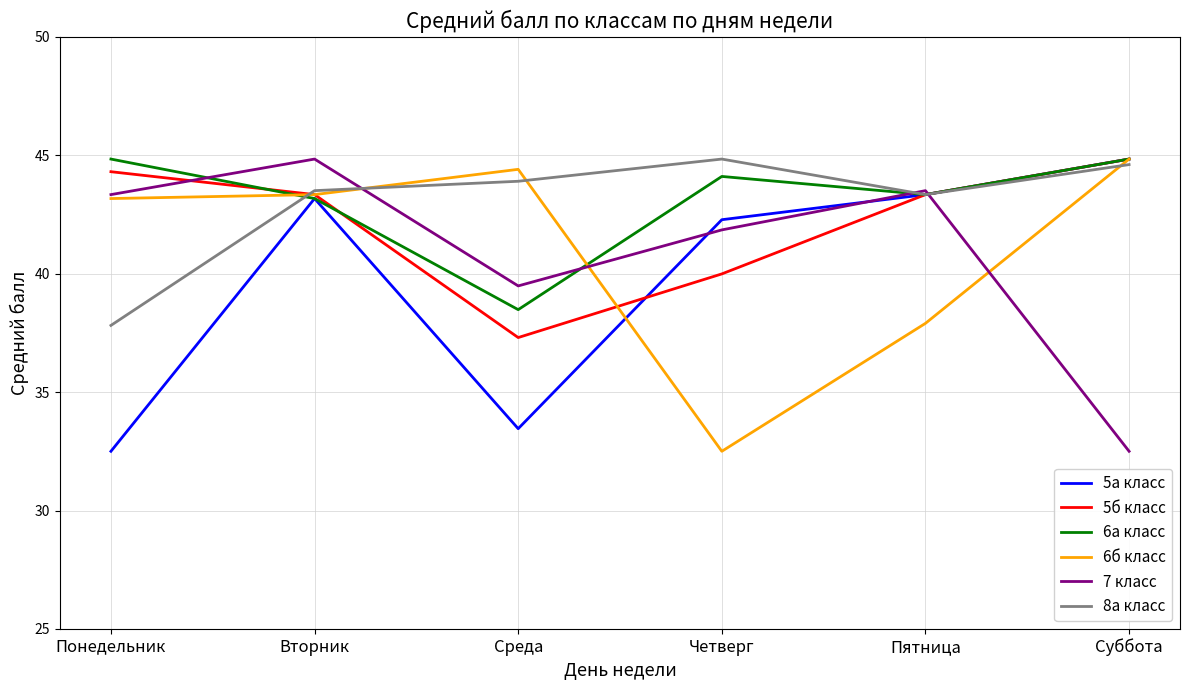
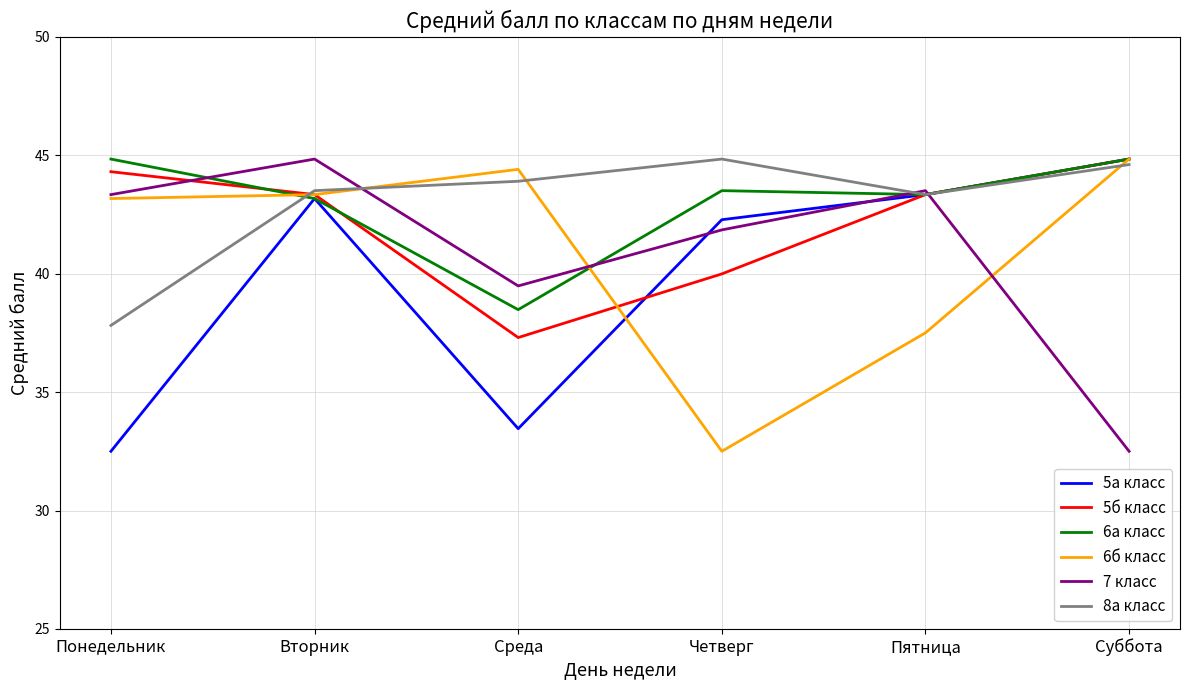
  {
    "5а класс": {
      "Понедельник": 32.5,
      "Среда": 33.5,
      "Четверг": 42.3
    },
    "5б класс": {
      "Понедельник": 44.3,
      "Среда": 37.3,
      "Четверг": 40.0
    },
    "6а класс": {
      "Понедельник": 44.8,
      "Среда": 38.5,
-     "Четверг": 44.1
+     "Четверг": 43.5
    },
    "6б класс": {
      "Понедельник": 43.2,
      "Среда": 44.4,
      "Четверг": 32.5,
-     "Пятница": 37.9
+     "Пятница": 37.5
    },
    "7 класс": {
      "Понедельник": 43.3,
      "Вторник": 44.8,
      "Среда": 39.5,
      "Четверг": 41.8,
      "Пятница": 43.5,
      "Суббота": 32.5
    },
    "8а класс": {
      "Понедельник": 37.8,
      "Вторник": 43.5,
      "Среда": 43.9,
      "Четверг": 44.8,
      "Суббота": 44.6
    }
  }
